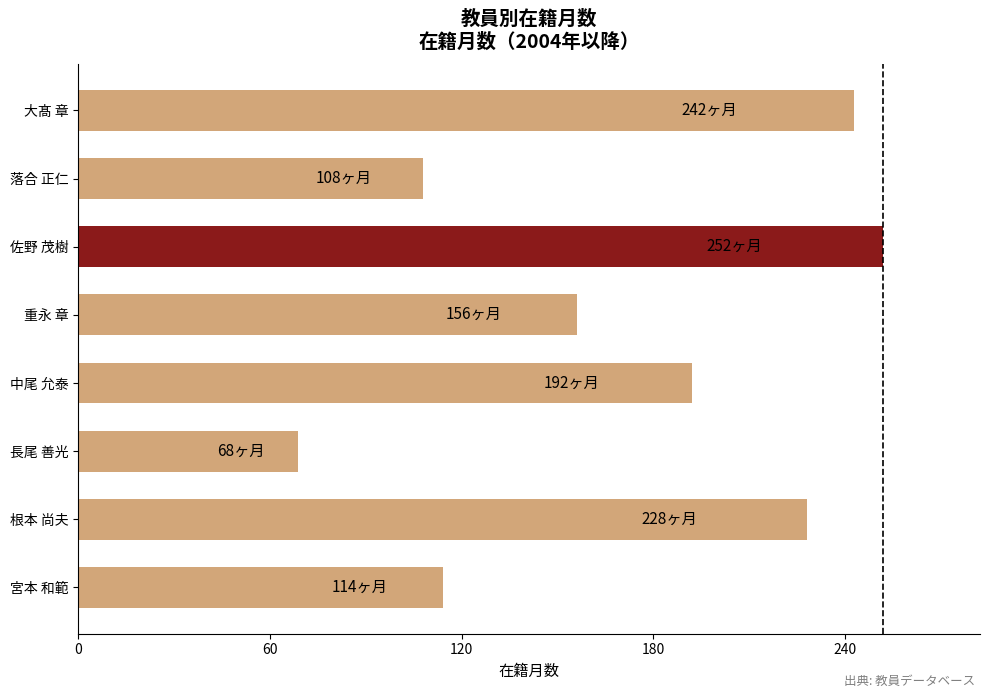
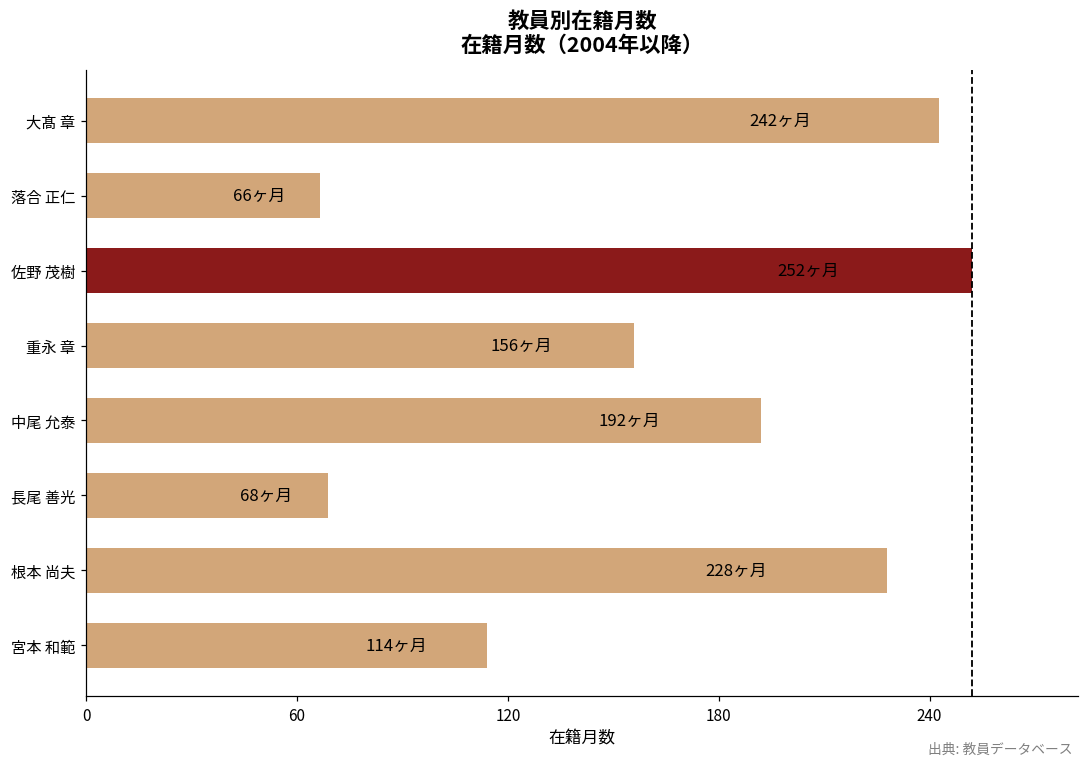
  {
-   "落合 正仁": 108,
+   "落合 正仁": 66,
    "佐野 茂樹": 252,
    "重永 章": 156,
    "中尾 允泰": 192,
    "根本 尚夫": 228,
    "宮本 和範": 114
  }
